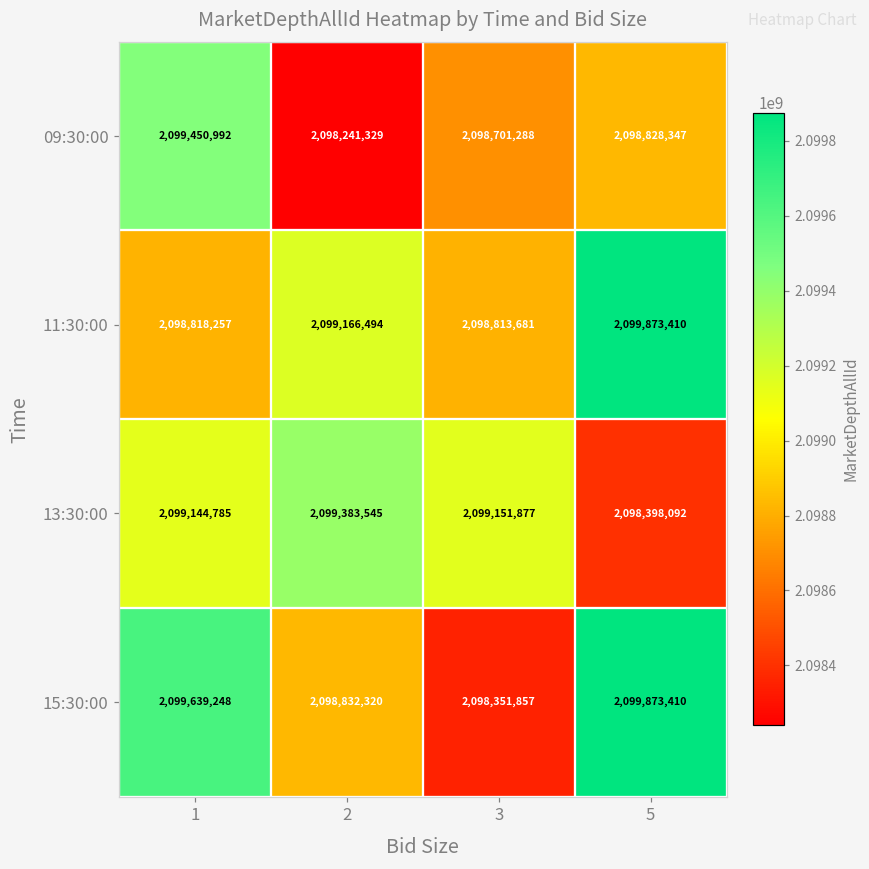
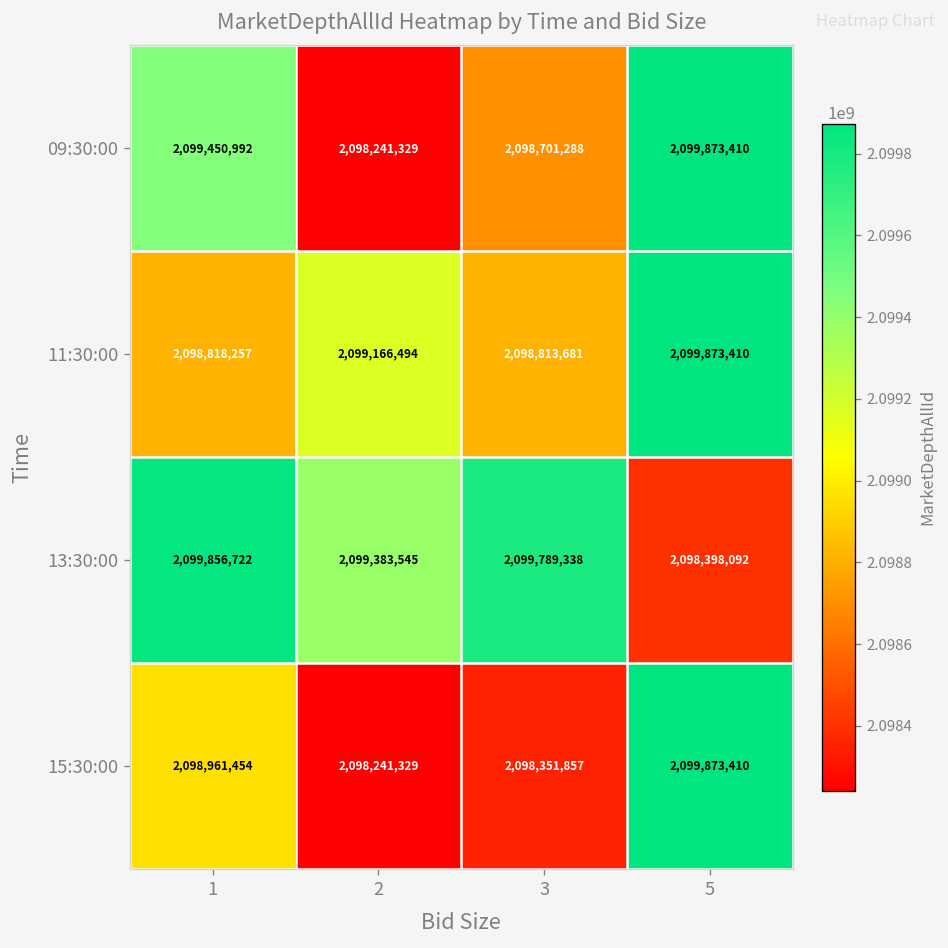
  {
    "09:30:00": {
      "1": "2,099,450,992",
      "2": "2,098,241,329",
      "3": "2,098,701,288",
-     "5": "2,098,828,347"
+     "5": "2,099,873,410"
    },
    "11:30:00": {
      "1": "2,098,818,257",
      "2": "2,099,166,494",
      "3": "2,098,813,681",
      "5": "2,099,873,410"
    },
    "13:30:00": {
-     "1": "2,099,144,785",
+     "1": "2,099,856,722",
      "2": "2,099,383,545",
-     "3": "2,099,151,877",
+     "3": "2,099,789,338",
      "5": "2,098,398,092"
    },
    "15:30:00": {
-     "1": "2,099,639,248",
-     "2": "2,098,832,320",
+     "1": "2,098,961,454",
+     "2": "2,098,241,329",
      "3": "2,098,351,857",
      "5": "2,099,873,410"
    }
  }
